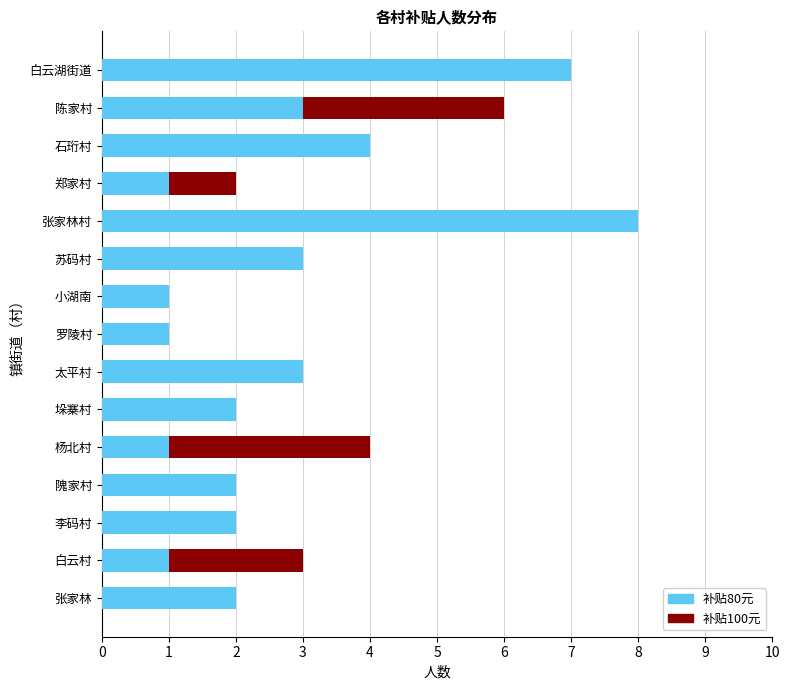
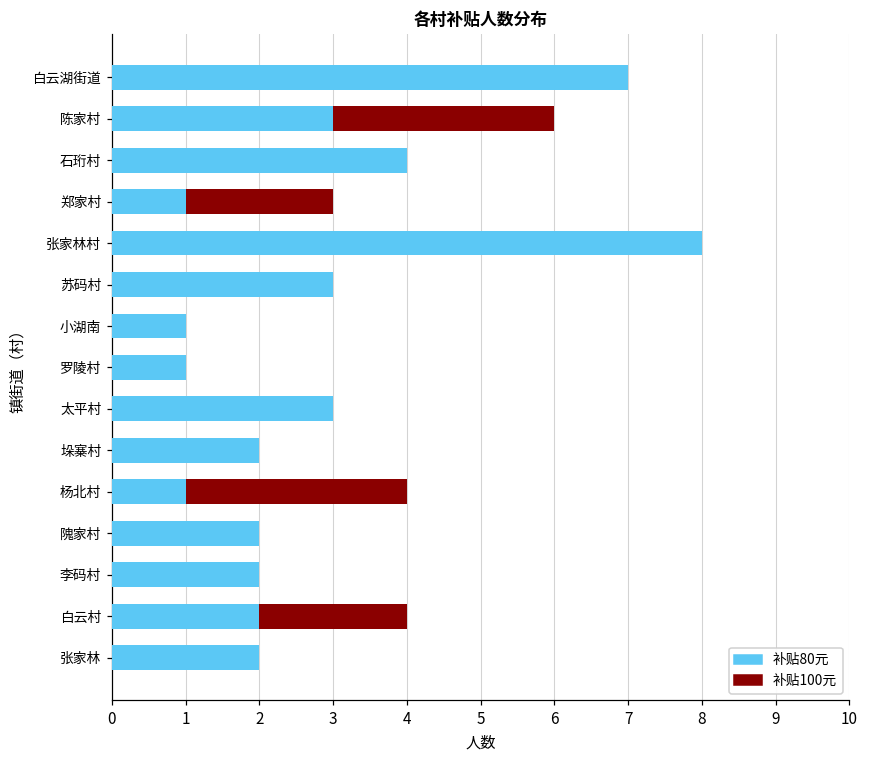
  {
    "补贴80元": {
      "白云湖街道": 7,
      "陈家村": 3,
      "石珩村": 4,
      "郑家村": 1,
      "张家林村": 8,
      "苏码村": 3,
      "小湖南": 1,
      "罗陵村": 1,
      "太平村": 3,
      "垛寨村": 2,
      "杨北村": 1,
      "隗家村": 2,
      "李码村": 2,
-     "白云村": 1,
+     "白云村": 2,
      "张家林": 2
    },
    "补贴100元": {
      "白云湖街道": 0,
      "陈家村": 3,
      "石珩村": 0,
-     "郑家村": 1,
+     "郑家村": 2,
      "张家林村": 0,
      "苏码村": 0,
      "小湖南": 0,
      "罗陵村": 0,
      "太平村": 0,
      "垛寨村": 0,
      "杨北村": 3,
      "隗家村": 0,
      "李码村": 0,
      "白云村": 2,
      "张家林": 0
    }
  }
